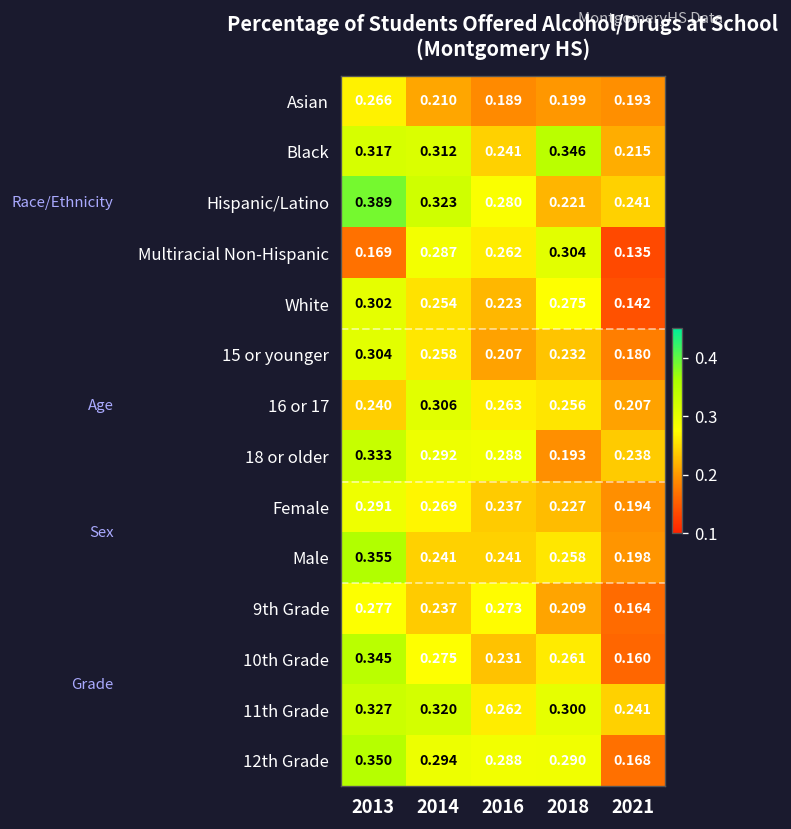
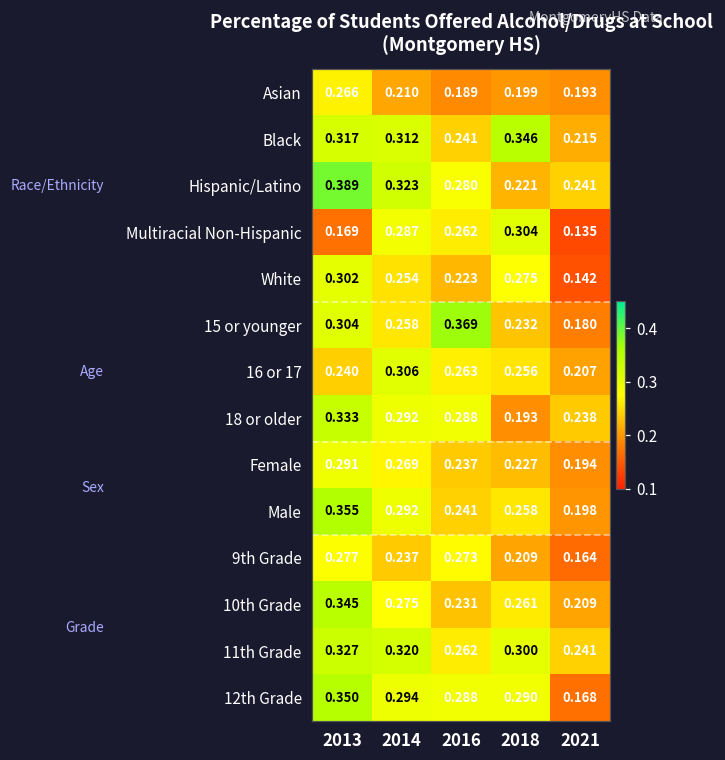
  {
    "Asian": {
      "2013": 0.266,
      "2014": 0.210,
      "2016": 0.189,
      "2018": 0.199,
      "2021": 0.193
    },
    "Black": {
      "2013": 0.317,
      "2014": 0.312,
      "2016": 0.241,
      "2018": 0.346,
      "2021": 0.215
    },
    "Hispanic/Latino": {
      "2013": 0.389,
      "2014": 0.323,
      "2016": 0.280,
      "2018": 0.221,
      "2021": 0.241
    },
    "Multiracial Non-Hispanic": {
      "2013": 0.169,
      "2014": 0.287,
      "2016": 0.262,
      "2018": 0.304,
      "2021": 0.135
    },
    "White": {
      "2013": 0.302,
      "2014": 0.254,
      "2016": 0.223,
      "2018": 0.275,
      "2021": 0.142
    },
    "15 or younger": {
      "2013": 0.304,
      "2014": 0.258,
-     "2016": 0.207,
+     "2016": 0.369,
      "2018": 0.232,
      "2021": 0.180
    },
    "16 or 17": {
      "2013": 0.240,
      "2014": 0.306,
      "2016": 0.263,
      "2018": 0.256,
      "2021": 0.207
    },
    "18 or older": {
      "2013": 0.333,
      "2014": 0.292,
      "2016": 0.288,
      "2018": 0.193,
      "2021": 0.238
    },
    "Female": {
      "2013": 0.291,
      "2014": 0.269,
      "2016": 0.237,
      "2018": 0.227,
      "2021": 0.194
    },
    "Male": {
      "2013": 0.355,
-     "2014": 0.241,
+     "2014": 0.292,
      "2016": 0.241,
      "2018": 0.258,
      "2021": 0.198
    },
    "9th Grade": {
      "2013": 0.277,
      "2014": 0.237,
      "2016": 0.273,
      "2018": 0.209,
      "2021": 0.164
    },
    "10th Grade": {
      "2013": 0.345,
      "2014": 0.275,
      "2016": 0.231,
      "2018": 0.261,
-     "2021": 0.160
+     "2021": 0.209
    },
    "11th Grade": {
      "2013": 0.327,
      "2014": 0.320,
      "2016": 0.262,
      "2018": 0.300,
      "2021": 0.241
    },
    "12th Grade": {
      "2013": 0.350,
      "2014": 0.294,
      "2016": 0.288,
      "2018": 0.290,
      "2021": 0.168
    }
  }
